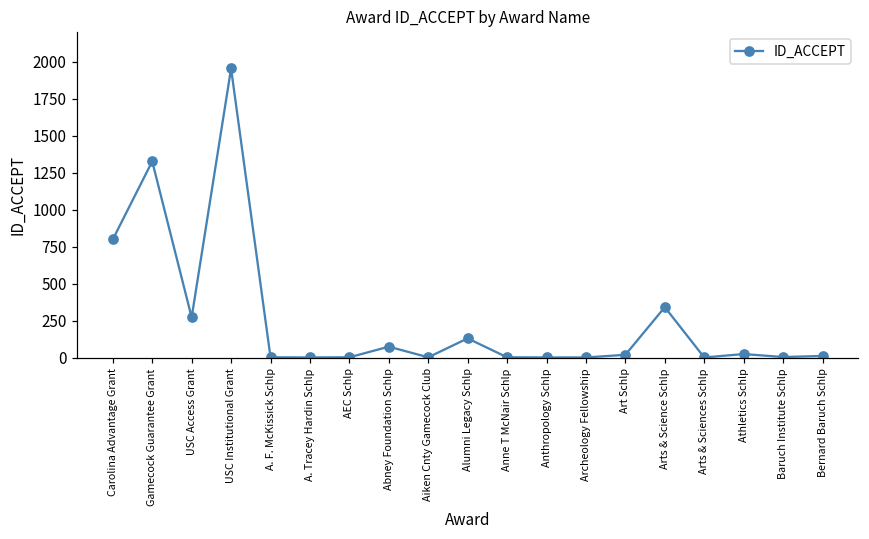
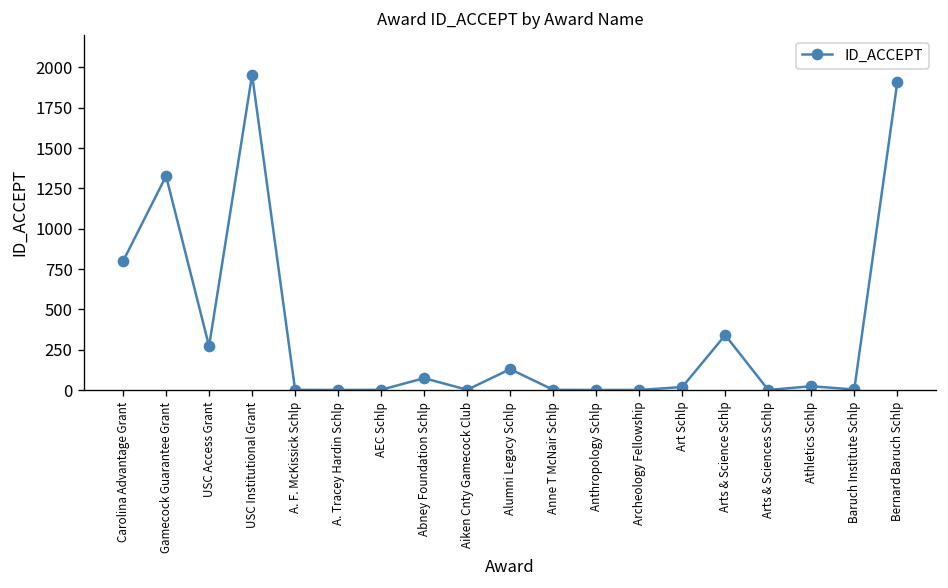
  {
    "Carolina Advantage Grant": 800,
    "Gamecock Guarantee Grant": 1330,
    "USC Access Grant": 270,
    "USC Institutional Grant": 1960,
    "A. F. McKissick Schlp": 0,
    "A. Tracey Hardin Schlp": 0,
    "AEC Schlp": 0,
    "Abney Foundation Schlp": 70,
    "Aiken Cnty Gamecock Club": 0,
    "Alumni Legacy Schlp": 130,
    "Anne T McNair Schlp": 0,
    "Anthropology Schlp": 0,
    "Archeology Fellowship": 0,
    "Art Schlp": 20,
    "Arts & Science Schlp": 340,
    "Arts & Sciences Schlp": 0,
    "Athletics Schlp": 20,
    "Baruch Institute Schlp": 0,
-   "Bernard Baruch Schlp": 10
+   "Bernard Baruch Schlp": 1910
  }
